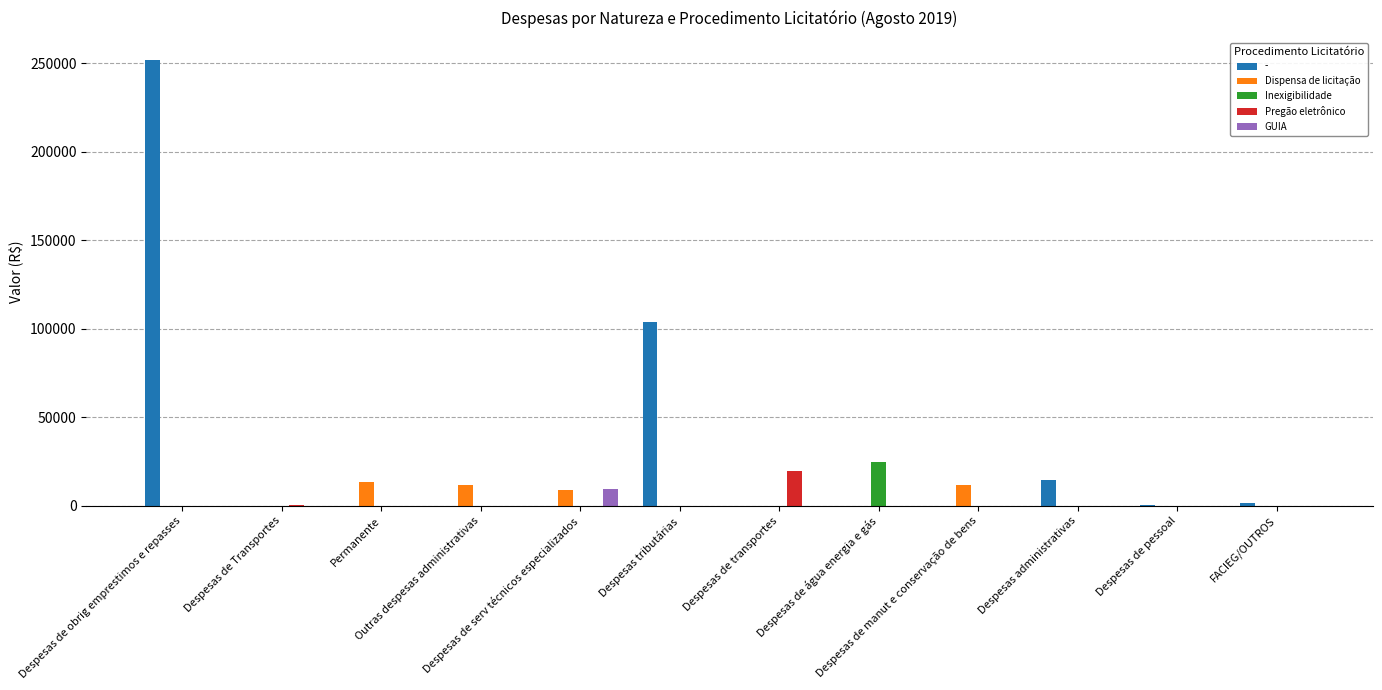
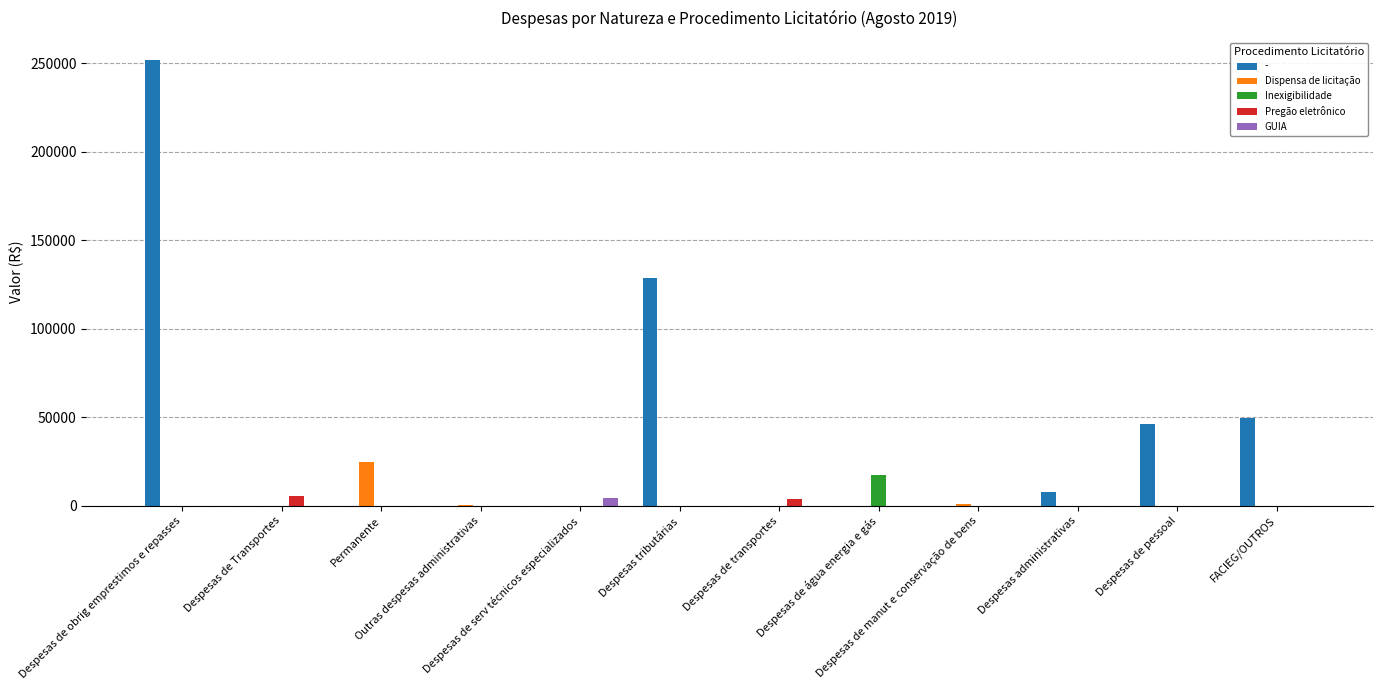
  {
    "-": {
      "Despesas de obrig emprestimos e repasses": 252000,
      "Despesas de Transportes": 0,
      "Permanente": 0,
      "Outras despesas administrativas": 0,
      "Despesas de serv técnicos especializados": 0,
-     "Despesas tributárias": 104000,
+     "Despesas tributárias": 128000,
      "Despesas de transportes": 0,
      "Despesas de água energia e gás": 0,
      "Despesas de manut e conservação de bens": 0,
-     "Despesas administrativas": 14000,
-     "Despesas de pessoal": 0,
-     "FACIEG/OUTROS": 2000
+     "Despesas administrativas": 8000,
+     "Despesas de pessoal": 46000,
+     "FACIEG/OUTROS": 49000
    },
    "Dispensa de licitação": {
      "Despesas de obrig emprestimos e repasses": 0,
      "Despesas de Transportes": 0,
-     "Permanente": 13000,
-     "Outras despesas administrativas": 12000,
-     "Despesas de serv técnicos especializados": 9000,
+     "Permanente": 25000,
+     "Outras despesas administrativas": 0,
+     "Despesas de serv técnicos especializados": 0,
      "Despesas tributárias": 0,
      "Despesas de transportes": 0,
      "Despesas de água energia e gás": 0,
-     "Despesas de manut e conservação de bens": 12000,
+     "Despesas de manut e conservação de bens": 1000,
      "Despesas administrativas": 0,
      "Despesas de pessoal": 0,
      "FACIEG/OUTROS": 0
    },
    "Inexigibilidade": {
      "Despesas de obrig emprestimos e repasses": 0,
      "Despesas de Transportes": 0,
      "Permanente": 0,
      "Outras despesas administrativas": 0,
      "Despesas de serv técnicos especializados": 0,
      "Despesas tributárias": 0,
      "Despesas de transportes": 0,
-     "Despesas de água energia e gás": 25000,
+     "Despesas de água energia e gás": 17000,
      "Despesas de manut e conservação de bens": 0,
      "Despesas administrativas": 0,
      "Despesas de pessoal": 0,
      "FACIEG/OUTROS": 0
    },
    "Pregão eletrônico": {
      "Despesas de obrig emprestimos e repasses": 0,
-     "Despesas de Transportes": 0,
+     "Despesas de Transportes": 6000,
      "Permanente": 0,
      "Outras despesas administrativas": 0,
      "Despesas de serv técnicos especializados": 0,
      "Despesas tributárias": 0,
-     "Despesas de transportes": 20000,
+     "Despesas de transportes": 4000,
      "Despesas de água energia e gás": 0,
      "Despesas de manut e conservação de bens": 0,
      "Despesas administrativas": 0,
      "Despesas de pessoal": 0,
      "FACIEG/OUTROS": 0
    },
    "GUIA": {
      "Despesas de obrig emprestimos e repasses": 0,
      "Despesas de Transportes": 0,
      "Permanente": 0,
      "Outras despesas administrativas": 0,
-     "Despesas de serv técnicos especializados": 9000,
+     "Despesas de serv técnicos especializados": 4000,
      "Despesas tributárias": 0,
      "Despesas de transportes": 0,
      "Despesas de água energia e gás": 0,
      "Despesas de manut e conservação de bens": 0,
      "Despesas administrativas": 0,
      "Despesas de pessoal": 0,
      "FACIEG/OUTROS": 0
    }
  }
